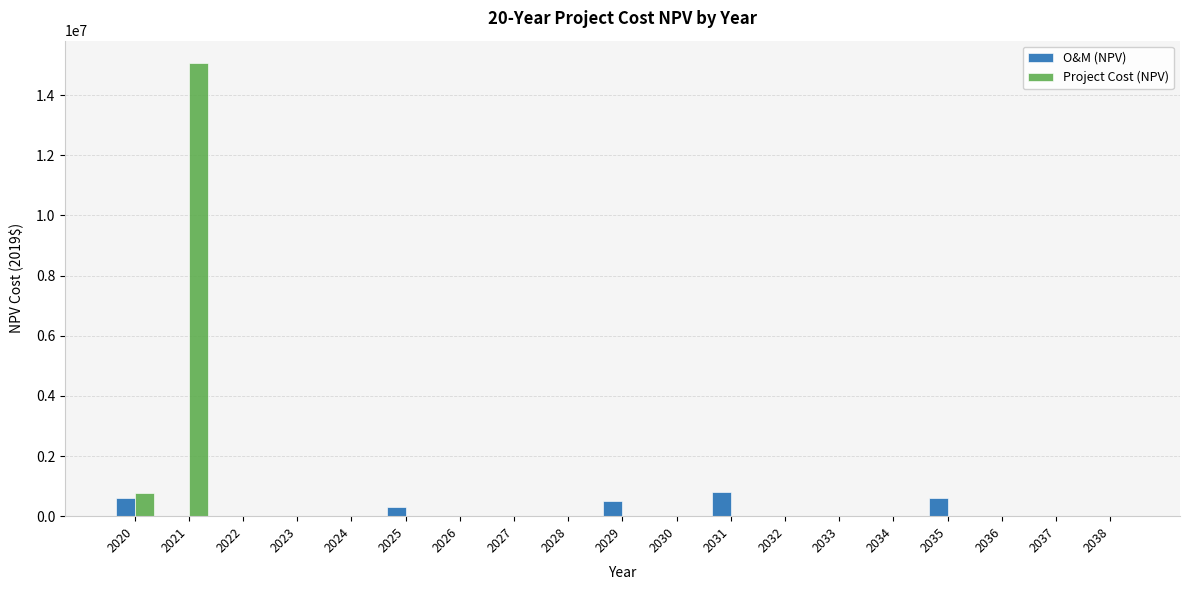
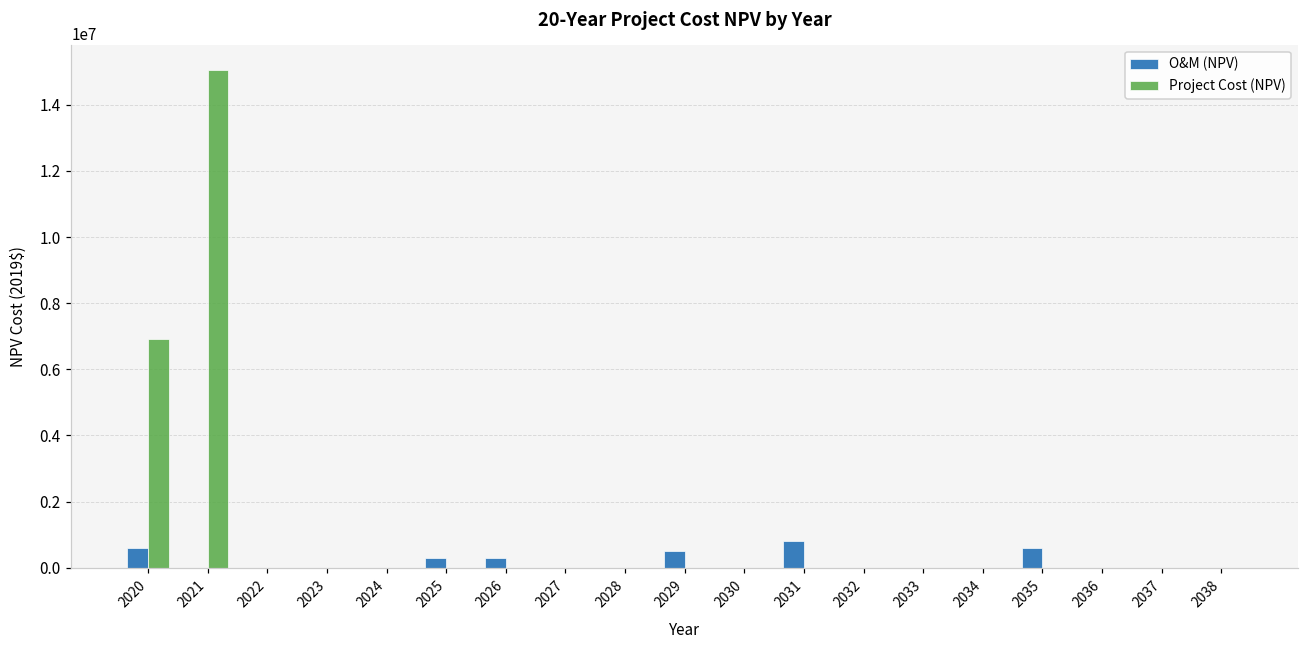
  {
    "O&M (NPV)": {
      "2020": 600000,
      "2025": 300000,
-     "2026": 0,
+     "2026": 300000,
      "2029": 500000,
      "2031": 800000,
      "2035": 600000
    },
    "Project Cost (NPV)": {
-     "2020": 800000,
+     "2020": 6900000,
      "2021": 15100000,
      "2022": 0,
      "2023": 0,
      "2024": 0,
      "2025": 0,
      "2026": 0,
      "2027": 0,
      "2028": 0,
      "2029": 0,
      "2030": 0,
      "2031": 0,
      "2032": 0,
      "2033": 0,
      "2034": 0,
      "2035": 0,
      "2036": 0,
      "2037": 0,
      "2038": 0
    }
  }
